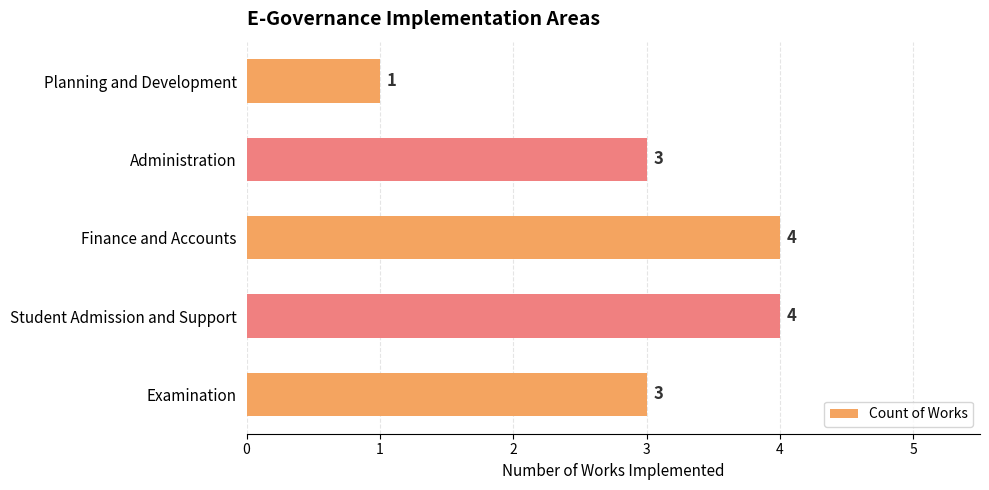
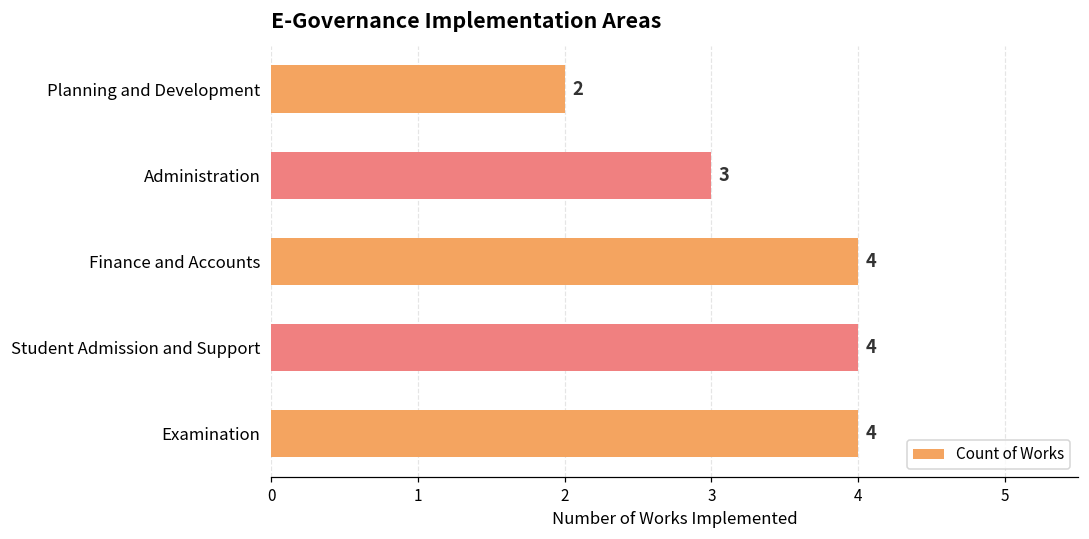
  {
-   "Planning and Development": 1,
+   "Planning and Development": 2,
    "Administration": 3,
    "Finance and Accounts": 4,
    "Student Admission and Support": 4,
-   "Examination": 3
+   "Examination": 4
  }
